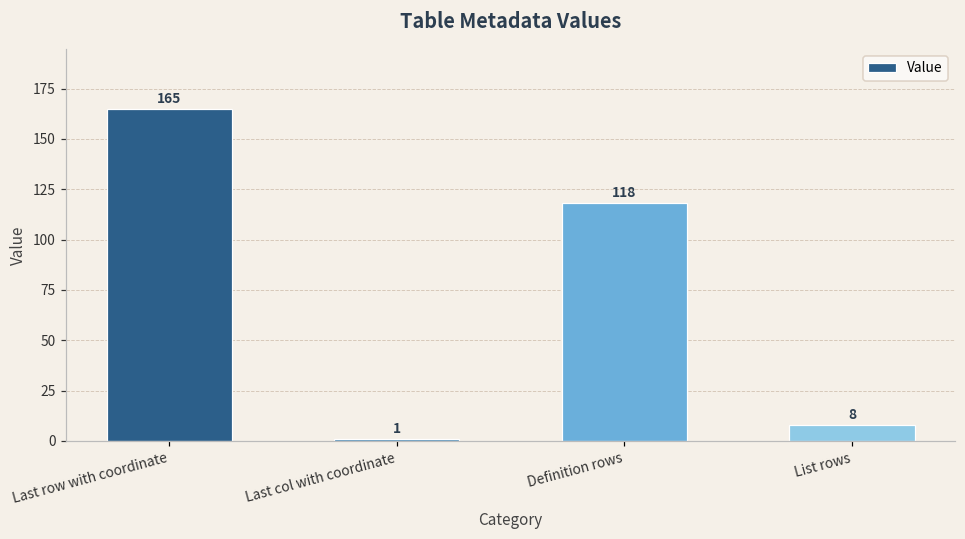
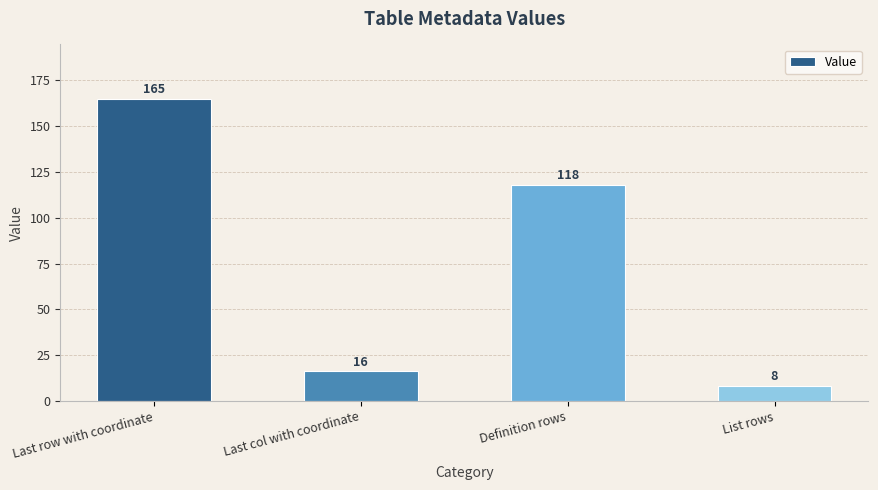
  {
    "Last row with coordinate": 165,
-   "Last col with coordinate": 1,
+   "Last col with coordinate": 16,
    "Definition rows": 118,
    "List rows": 8
  }
